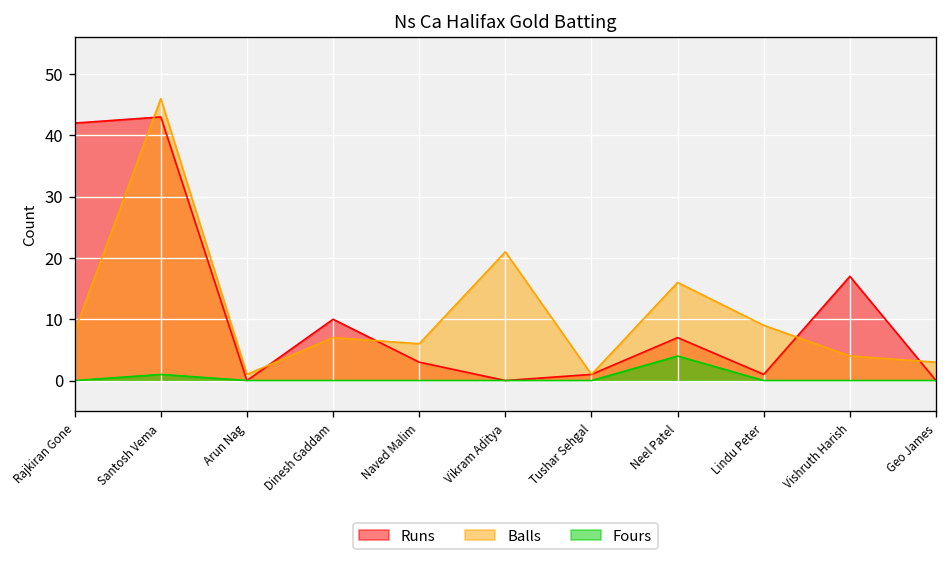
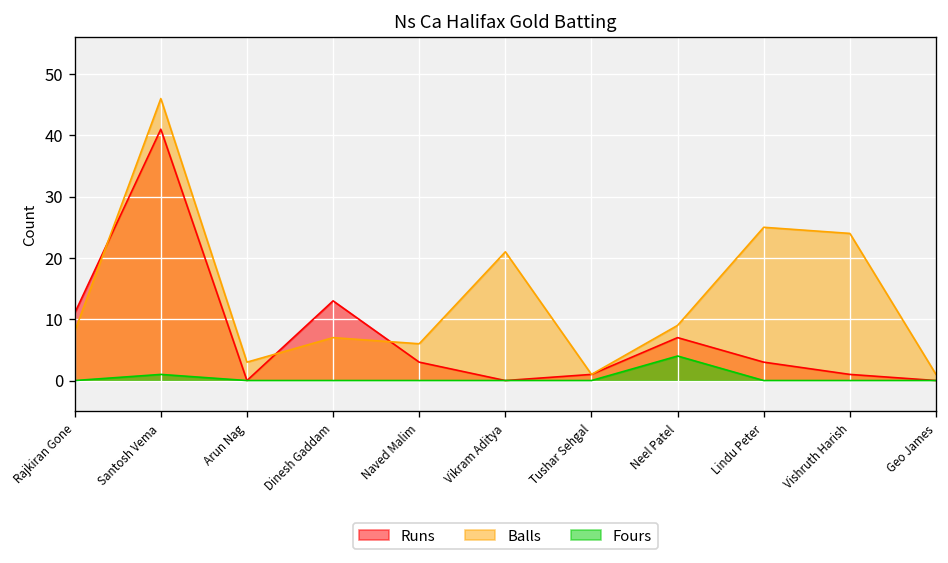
  {
    "Runs": {
-     "Rajkiran Gone": 42,
-     "Santosh Vema": 43,
-     "Dinesh Gaddam": 10,
+     "Rajkiran Gone": 11,
+     "Santosh Vema": 41,
+     "Dinesh Gaddam": 13,
      "Naved Malim": 3,
      "Neel Patel": 7,
-     "Lindu Peter": 1,
-     "Vishruth Harish": 17
+     "Lindu Peter": 3,
+     "Vishruth Harish": 1
    },
    "Balls": {
      "Rajkiran Gone": 8,
      "Santosh Vema": 46,
-     "Arun Nag": 1,
+     "Arun Nag": 3,
      "Dinesh Gaddam": 7,
      "Naved Malim": 6,
      "Vikram Aditya": 21,
-     "Neel Patel": 16,
-     "Lindu Peter": 9,
-     "Vishruth Harish": 4,
-     "Geo James": 3
+     "Neel Patel": 9,
+     "Lindu Peter": 25,
+     "Vishruth Harish": 24,
+     "Geo James": 1
    },
    "Fours": {
      "Rajkiran Gone": 0,
      "Santosh Vema": 1,
      "Dinesh Gaddam": 0,
      "Naved Malim": 0,
      "Tushar Sehgal": 0,
      "Neel Patel": 4,
      "Lindu Peter": 0,
      "Vishruth Harish": 0
    }
  }
